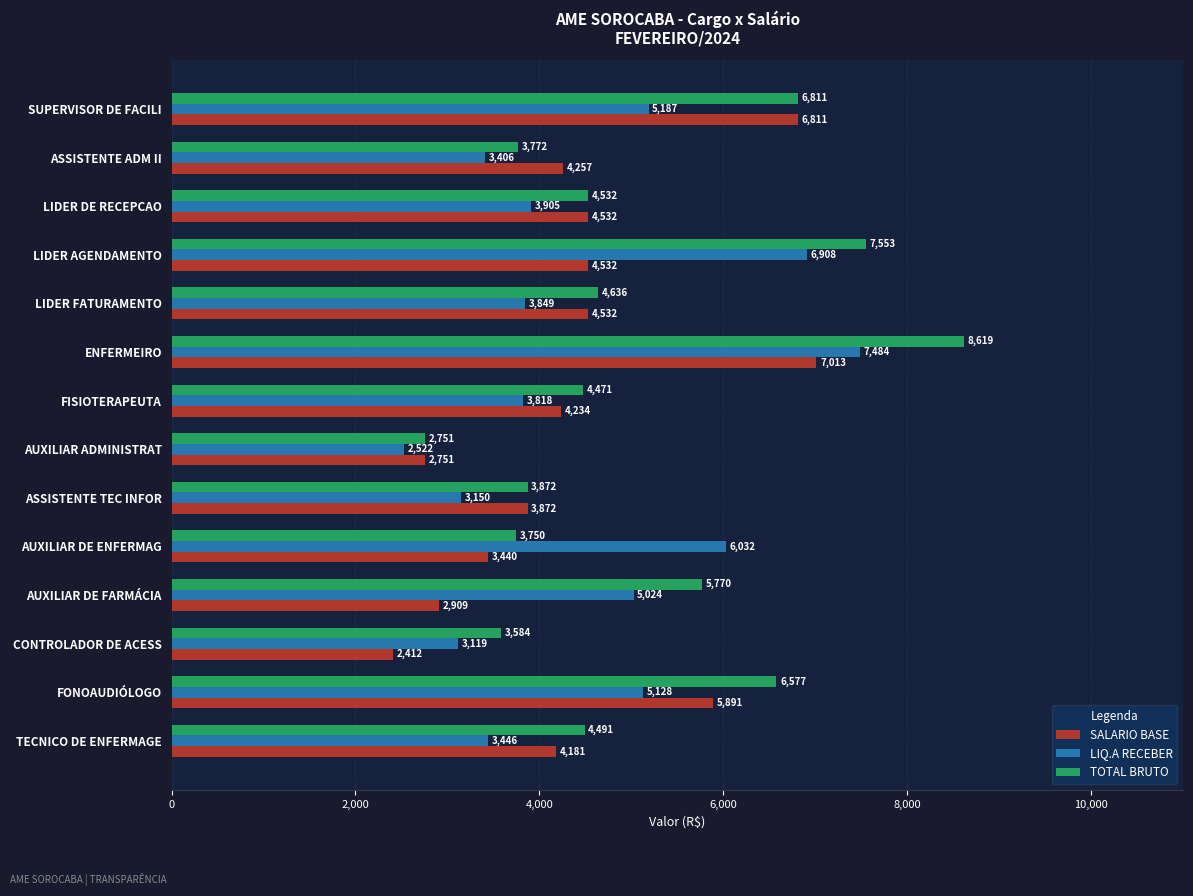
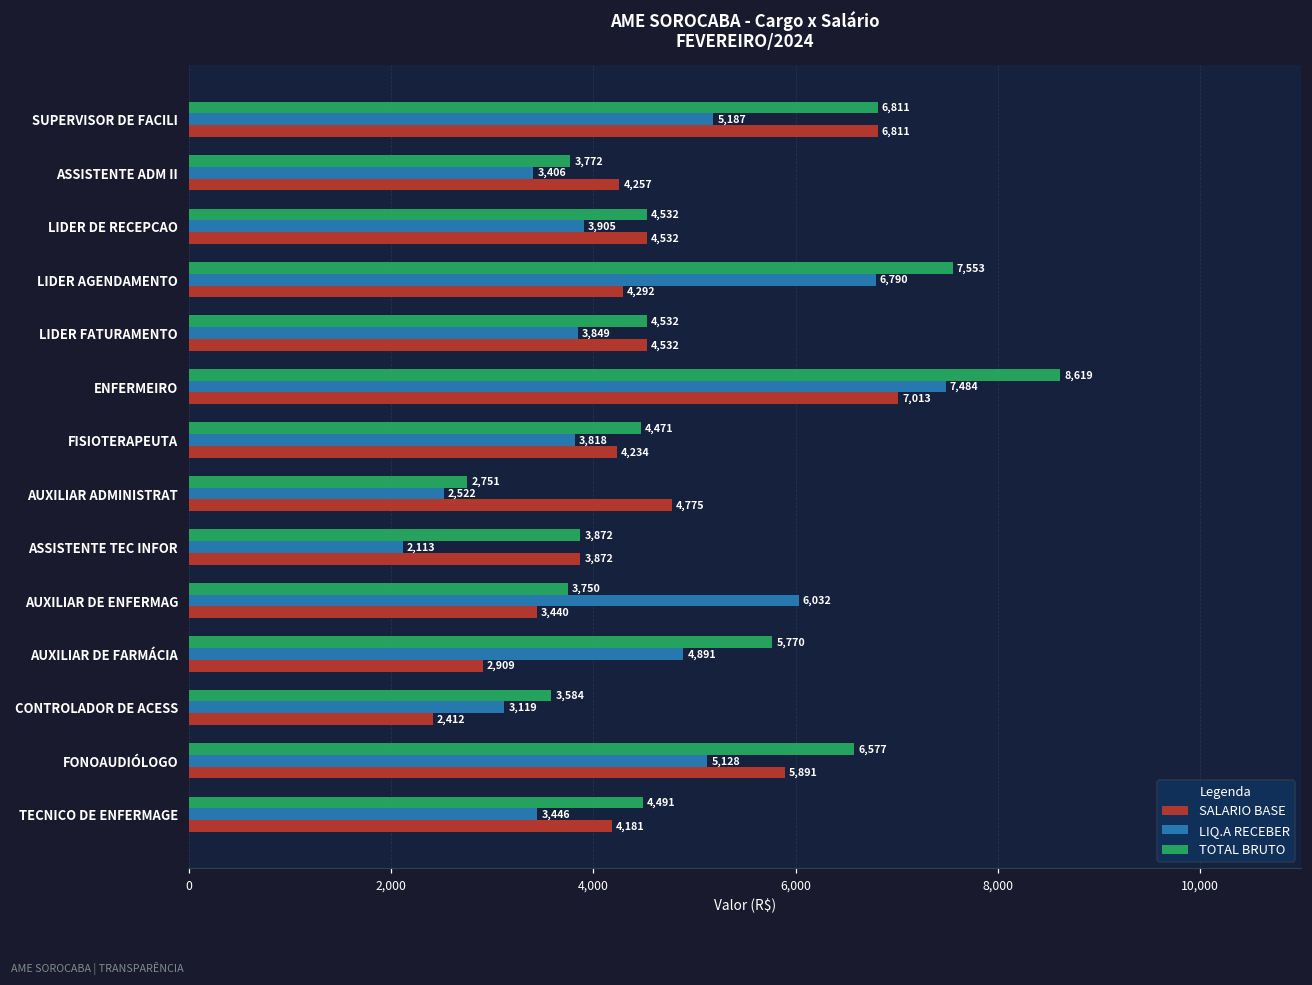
  {
    "SALARIO BASE": {
      "SUPERVISOR DE FACILI": "6,811",
      "ASSISTENTE ADM II": "4,257",
      "LIDER DE RECEPCAO": "4,532",
-     "LIDER AGENDAMENTO": "4,532",
+     "LIDER AGENDAMENTO": "4,292",
      "LIDER FATURAMENTO": "4,532",
      "ENFERMEIRO": "7,013",
      "FISIOTERAPEUTA": "4,234",
-     "AUXILIAR ADMINISTRAT": "2,751",
+     "AUXILIAR ADMINISTRAT": "4,775",
      "ASSISTENTE TEC INFOR": "3,872",
      "AUXILIAR DE ENFERMAG": "3,440",
      "AUXILIAR DE FARMÁCIA": "2,909",
      "CONTROLADOR DE ACESS": "2,412",
      "FONOAUDIÓLOGO": "5,891",
      "TECNICO DE ENFERMAGE": "4,181"
    },
    "LIQ.A RECEBER": {
      "SUPERVISOR DE FACILI": "5,187",
      "ASSISTENTE ADM II": "3,406",
      "LIDER DE RECEPCAO": "3,905",
-     "LIDER AGENDAMENTO": "6,908",
+     "LIDER AGENDAMENTO": "6,790",
      "LIDER FATURAMENTO": "3,849",
      "ENFERMEIRO": "7,484",
      "FISIOTERAPEUTA": "3,818",
      "AUXILIAR ADMINISTRAT": "2,522",
-     "ASSISTENTE TEC INFOR": "3,150",
+     "ASSISTENTE TEC INFOR": "2,113",
      "AUXILIAR DE ENFERMAG": "6,032",
-     "AUXILIAR DE FARMÁCIA": "5,024",
+     "AUXILIAR DE FARMÁCIA": "4,891",
      "CONTROLADOR DE ACESS": "3,119",
      "FONOAUDIÓLOGO": "5,128",
      "TECNICO DE ENFERMAGE": "3,446"
    },
    "TOTAL BRUTO": {
      "SUPERVISOR DE FACILI": "6,811",
      "ASSISTENTE ADM II": "3,772",
      "LIDER DE RECEPCAO": "4,532",
      "LIDER AGENDAMENTO": "7,553",
-     "LIDER FATURAMENTO": "4,636",
+     "LIDER FATURAMENTO": "4,532",
      "ENFERMEIRO": "8,619",
      "FISIOTERAPEUTA": "4,471",
      "AUXILIAR ADMINISTRAT": "2,751",
      "ASSISTENTE TEC INFOR": "3,872",
      "AUXILIAR DE ENFERMAG": "3,750",
      "AUXILIAR DE FARMÁCIA": "5,770",
      "CONTROLADOR DE ACESS": "3,584",
      "FONOAUDIÓLOGO": "6,577",
      "TECNICO DE ENFERMAGE": "4,491"
    }
  }
